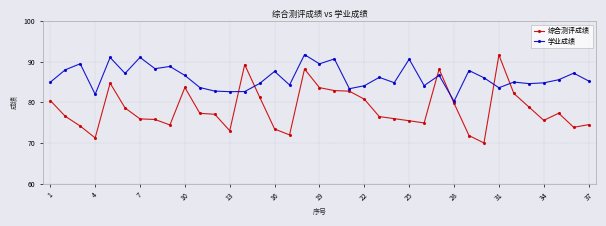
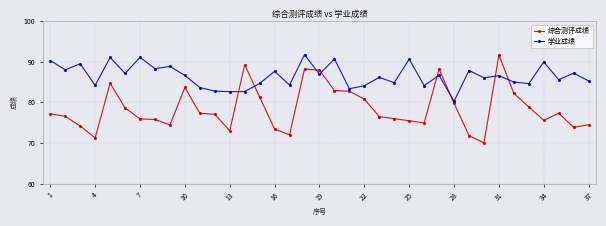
  {
    "综合测评成绩": {
-     "1": 80,
+     "1": 77,
      "4": 71,
      "7": 76,
      "10": 84,
      "13": 73,
      "16": 73,
-     "19": 84,
+     "19": 88,
      "22": 81,
      "25": 75,
      "31": 92,
      "34": 76,
      "37": 75
    },
    "学业成绩": {
-     "1": 85,
-     "4": 82,
+     "1": 90,
+     "4": 84,
      "7": 91,
      "10": 87,
      "13": 83,
      "16": 88,
-     "19": 89,
+     "19": 87,
      "22": 84,
      "25": 91,
-     "31": 84,
-     "34": 85,
+     "31": 87,
+     "34": 90,
      "37": 85
    }
  }
